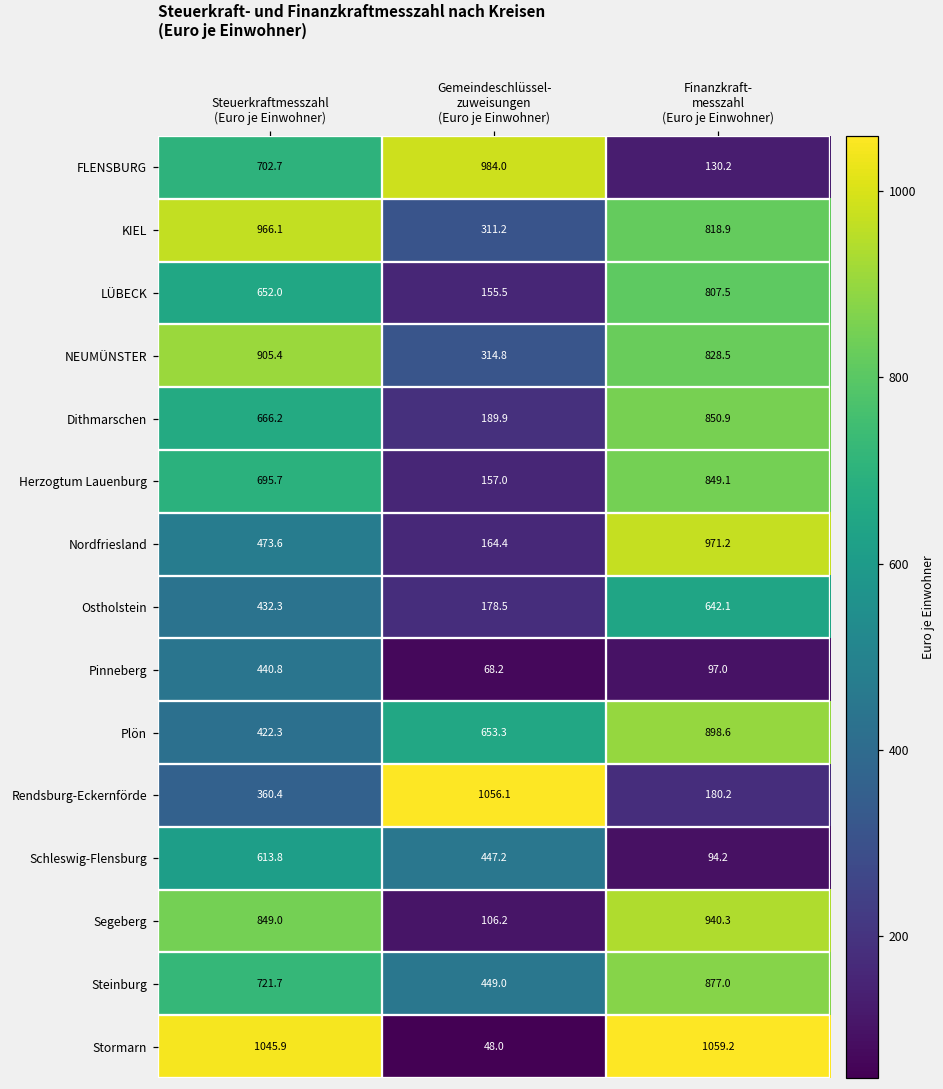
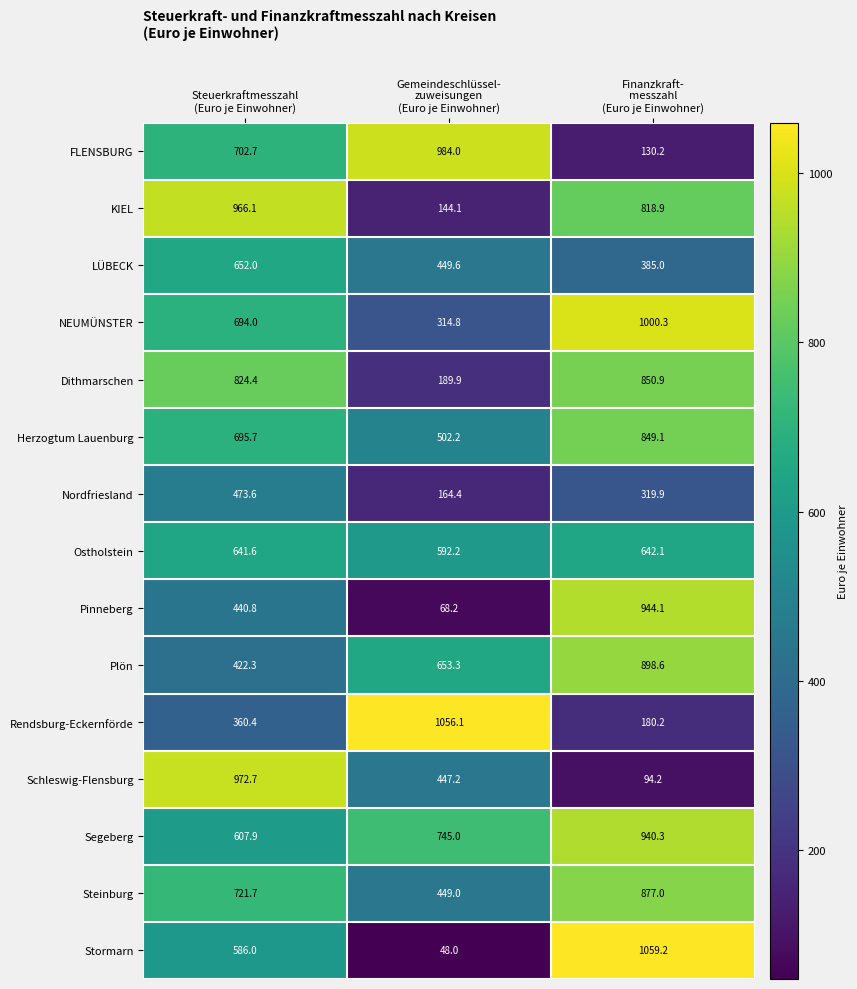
  {
    "FLENSBURG": {
      "Steuerkraftmesszahl (Euro je Einwohner)": 702.7,
      "Gemeindeschlüssel- zuweisungen (Euro je Einwohner)": 984.0,
      "Finanzkraft- messzahl (Euro je Einwohner)": 130.2
    },
    "KIEL": {
      "Steuerkraftmesszahl (Euro je Einwohner)": 966.1,
-     "Gemeindeschlüssel- zuweisungen (Euro je Einwohner)": 311.2,
+     "Gemeindeschlüssel- zuweisungen (Euro je Einwohner)": 144.1,
      "Finanzkraft- messzahl (Euro je Einwohner)": 818.9
    },
    "LÜBECK": {
      "Steuerkraftmesszahl (Euro je Einwohner)": 652.0,
-     "Gemeindeschlüssel- zuweisungen (Euro je Einwohner)": 155.5,
-     "Finanzkraft- messzahl (Euro je Einwohner)": 807.5
+     "Gemeindeschlüssel- zuweisungen (Euro je Einwohner)": 449.6,
+     "Finanzkraft- messzahl (Euro je Einwohner)": 385.0
    },
    "NEUMÜNSTER": {
-     "Steuerkraftmesszahl (Euro je Einwohner)": 905.4,
+     "Steuerkraftmesszahl (Euro je Einwohner)": 694.0,
      "Gemeindeschlüssel- zuweisungen (Euro je Einwohner)": 314.8,
-     "Finanzkraft- messzahl (Euro je Einwohner)": 828.5
+     "Finanzkraft- messzahl (Euro je Einwohner)": 1000.3
    },
    "Dithmarschen": {
-     "Steuerkraftmesszahl (Euro je Einwohner)": 666.2,
+     "Steuerkraftmesszahl (Euro je Einwohner)": 824.4,
      "Gemeindeschlüssel- zuweisungen (Euro je Einwohner)": 189.9,
      "Finanzkraft- messzahl (Euro je Einwohner)": 850.9
    },
    "Herzogtum Lauenburg": {
      "Steuerkraftmesszahl (Euro je Einwohner)": 695.7,
-     "Gemeindeschlüssel- zuweisungen (Euro je Einwohner)": 157.0,
+     "Gemeindeschlüssel- zuweisungen (Euro je Einwohner)": 502.2,
      "Finanzkraft- messzahl (Euro je Einwohner)": 849.1
    },
    "Nordfriesland": {
      "Steuerkraftmesszahl (Euro je Einwohner)": 473.6,
      "Gemeindeschlüssel- zuweisungen (Euro je Einwohner)": 164.4,
-     "Finanzkraft- messzahl (Euro je Einwohner)": 971.2
+     "Finanzkraft- messzahl (Euro je Einwohner)": 319.9
    },
    "Ostholstein": {
-     "Steuerkraftmesszahl (Euro je Einwohner)": 432.3,
-     "Gemeindeschlüssel- zuweisungen (Euro je Einwohner)": 178.5,
+     "Steuerkraftmesszahl (Euro je Einwohner)": 641.6,
+     "Gemeindeschlüssel- zuweisungen (Euro je Einwohner)": 592.2,
      "Finanzkraft- messzahl (Euro je Einwohner)": 642.1
    },
    "Pinneberg": {
      "Steuerkraftmesszahl (Euro je Einwohner)": 440.8,
      "Gemeindeschlüssel- zuweisungen (Euro je Einwohner)": 68.2,
-     "Finanzkraft- messzahl (Euro je Einwohner)": 97.0
+     "Finanzkraft- messzahl (Euro je Einwohner)": 944.1
    },
    "Plön": {
      "Steuerkraftmesszahl (Euro je Einwohner)": 422.3,
      "Gemeindeschlüssel- zuweisungen (Euro je Einwohner)": 653.3,
      "Finanzkraft- messzahl (Euro je Einwohner)": 898.6
    },
    "Rendsburg-Eckernförde": {
      "Steuerkraftmesszahl (Euro je Einwohner)": 360.4,
      "Gemeindeschlüssel- zuweisungen (Euro je Einwohner)": 1056.1,
      "Finanzkraft- messzahl (Euro je Einwohner)": 180.2
    },
    "Schleswig-Flensburg": {
-     "Steuerkraftmesszahl (Euro je Einwohner)": 613.8,
+     "Steuerkraftmesszahl (Euro je Einwohner)": 972.7,
      "Gemeindeschlüssel- zuweisungen (Euro je Einwohner)": 447.2,
      "Finanzkraft- messzahl (Euro je Einwohner)": 94.2
    },
    "Segeberg": {
-     "Steuerkraftmesszahl (Euro je Einwohner)": 849.0,
-     "Gemeindeschlüssel- zuweisungen (Euro je Einwohner)": 106.2,
+     "Steuerkraftmesszahl (Euro je Einwohner)": 607.9,
+     "Gemeindeschlüssel- zuweisungen (Euro je Einwohner)": 745.0,
      "Finanzkraft- messzahl (Euro je Einwohner)": 940.3
    },
    "Steinburg": {
      "Steuerkraftmesszahl (Euro je Einwohner)": 721.7,
      "Gemeindeschlüssel- zuweisungen (Euro je Einwohner)": 449.0,
      "Finanzkraft- messzahl (Euro je Einwohner)": 877.0
    },
    "Stormarn": {
-     "Steuerkraftmesszahl (Euro je Einwohner)": 1045.9,
+     "Steuerkraftmesszahl (Euro je Einwohner)": 586.0,
      "Gemeindeschlüssel- zuweisungen (Euro je Einwohner)": 48.0,
      "Finanzkraft- messzahl (Euro je Einwohner)": 1059.2
    }
  }
